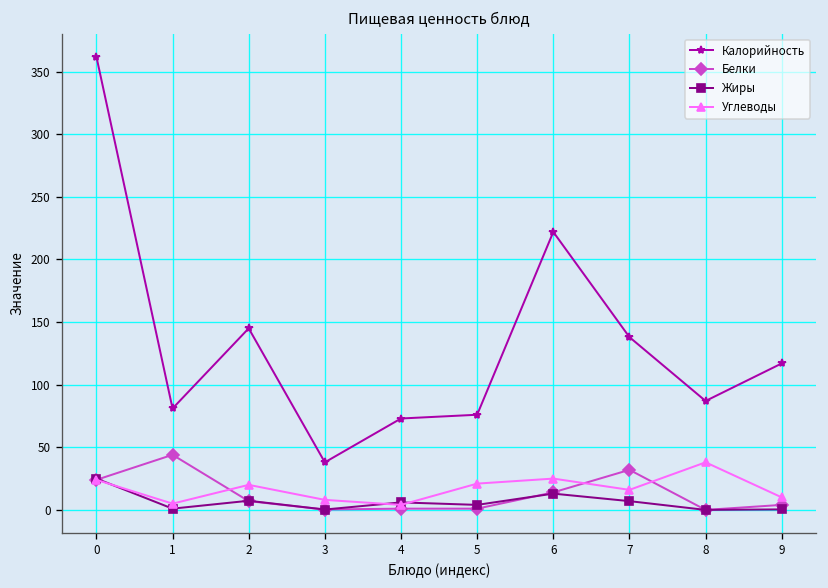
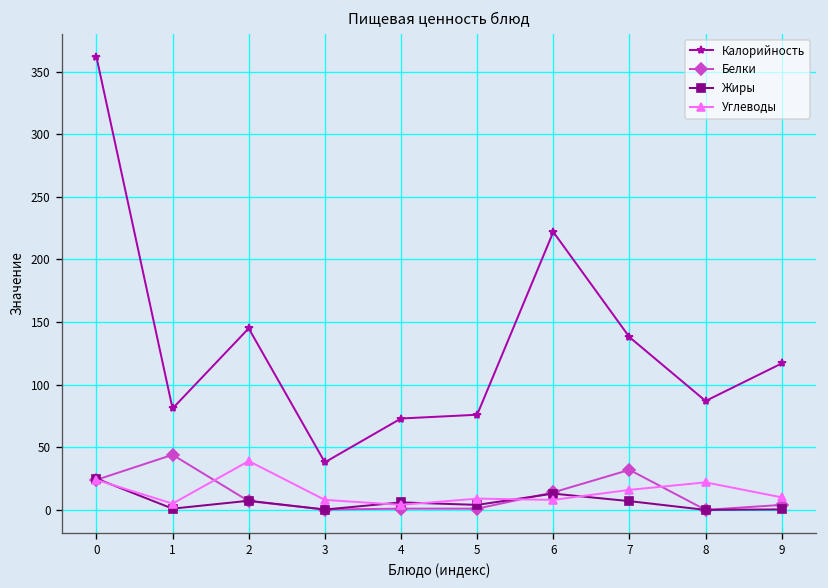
  {
    "Белки": {
      "1": 44,
      "4": 1,
      "5": 1,
      "7": 32,
      "9": 4
    },
    "Углеводы": {
      "1": 5,
-     "2": 20,
+     "2": 39,
      "3": 8,
-     "5": 21,
-     "6": 25,
+     "5": 9,
+     "6": 8,
      "7": 16,
-     "8": 38,
+     "8": 22,
      "9": 10
    }
  }
